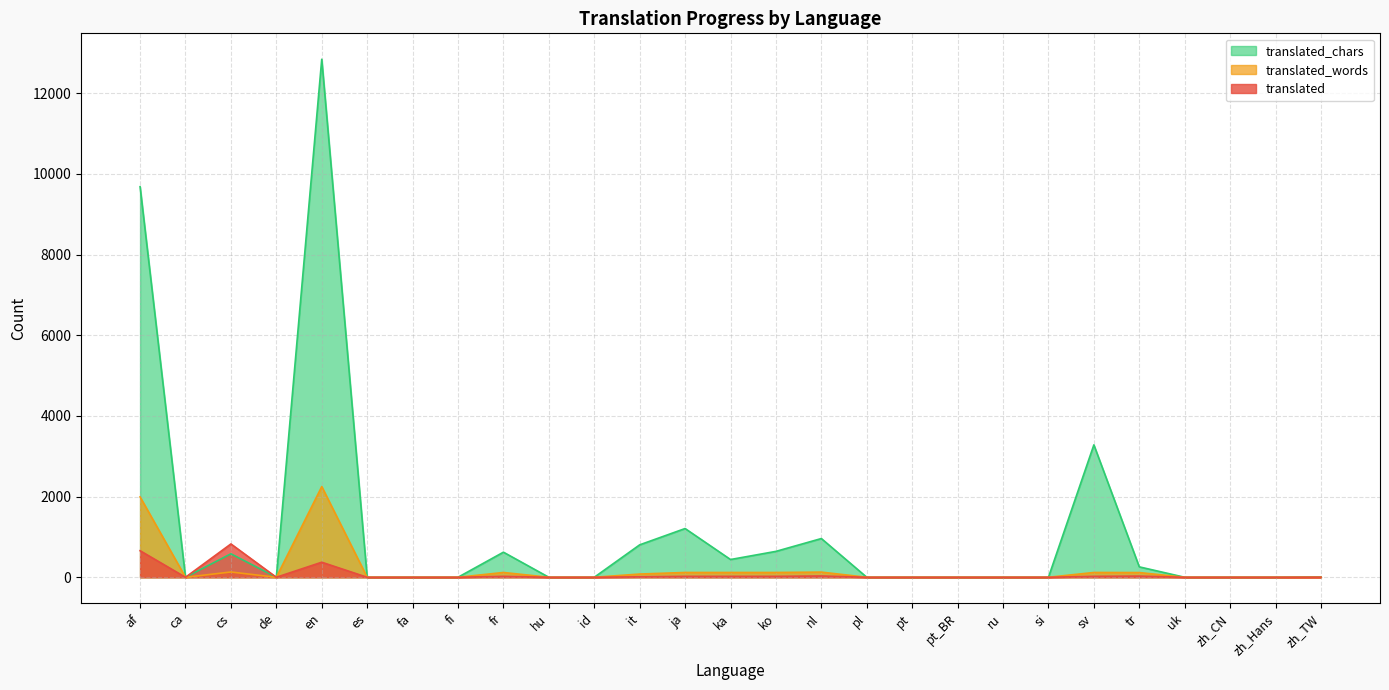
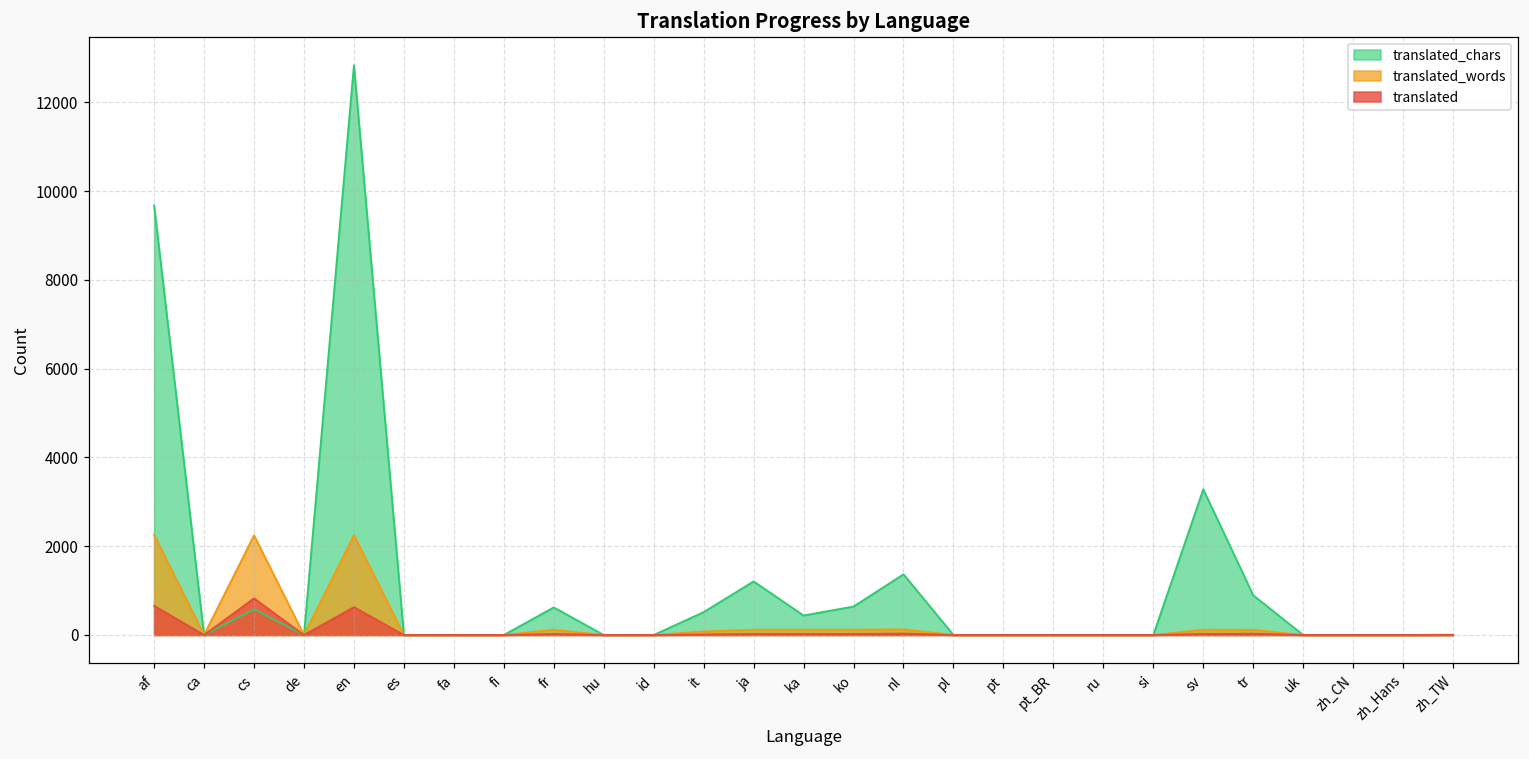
  {
    "translated_chars": {
      "af": 9700,
      "cs": 600,
      "en": 12800,
      "fr": 600,
-     "it": 800,
+     "it": 500,
      "ja": 1200,
      "ka": 400,
      "ko": 600,
-     "nl": 1000,
+     "nl": 1400,
      "sv": 3300,
-     "tr": 300
+     "tr": 900
    },
    "translated_words": {
-     "af": 2000,
-     "cs": 100,
+     "af": 2300,
+     "cs": 2200,
      "en": 2200,
      "fr": 100,
      "it": 100,
      "ja": 100,
      "ka": 100,
      "ko": 100,
      "nl": 100,
      "sv": 100,
      "tr": 100
    },
    "translated": {
      "af": 700,
      "cs": 800,
-     "en": 400,
+     "en": 600,
      "fr": 0,
      "it": 0,
      "ja": 0,
      "ka": 0,
      "ko": 0,
      "nl": 0,
      "sv": 0,
      "tr": 0
    }
  }
